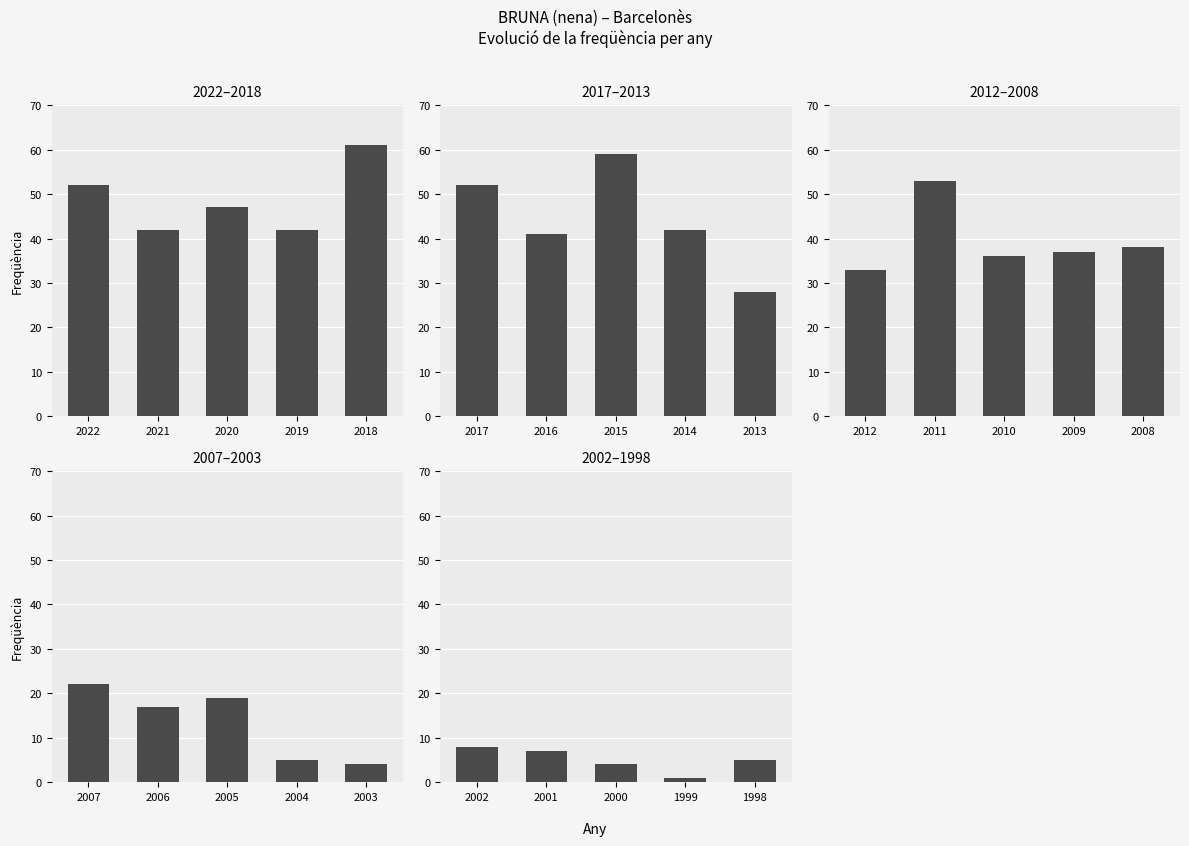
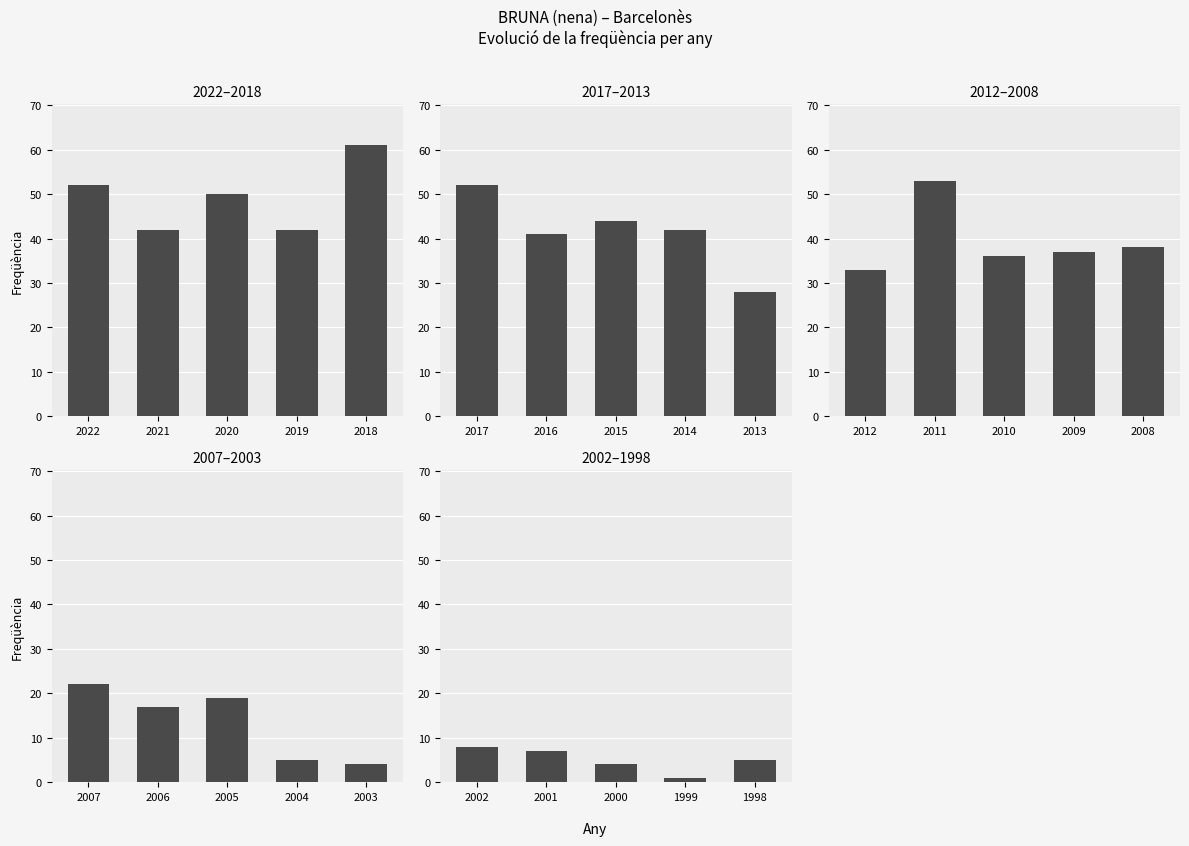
  {
    "2022–2018": {
      "2022": 52,
      "2021": 42,
-     "2020": 47,
+     "2020": 50,
      "2019": 42,
      "2018": 61
    },
    "2017–2013": {
      "2017": 52,
      "2016": 41,
-     "2015": 59,
+     "2015": 44,
      "2014": 42,
      "2013": 28
    },
    "2012–2008": {
      "2012": 33,
      "2011": 53,
      "2010": 36,
      "2009": 37,
      "2008": 38
    },
    "2007–2003": {
      "2007": 22,
      "2006": 17,
      "2005": 19,
      "2004": 5,
      "2003": 4
    },
    "2002–1998": {
      "2002": 8,
      "2001": 7,
      "2000": 4,
      "1999": 1,
      "1998": 5
    }
  }
